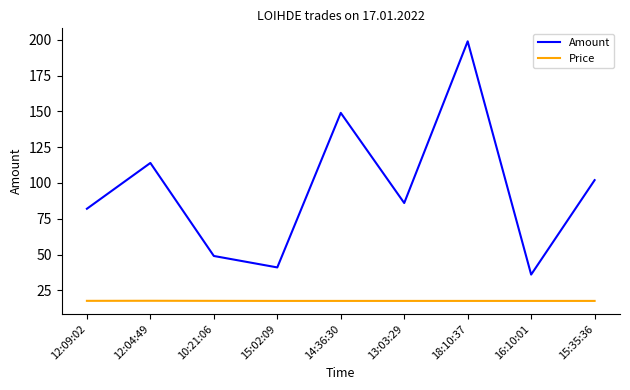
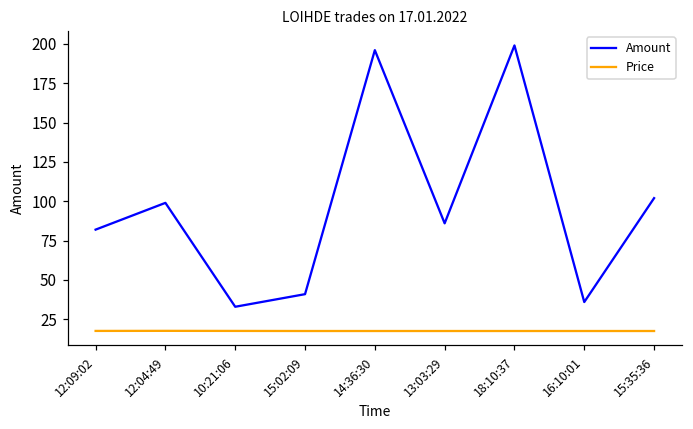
  {
    "Amount": {
      "12:09:02": 82,
-     "12:04:49": 114,
-     "10:21:06": 49,
+     "12:04:49": 99,
+     "10:21:06": 33,
      "15:02:09": 41,
-     "14:36:30": 149,
+     "14:36:30": 196,
      "13:03:29": 86,
      "18:10:37": 199,
      "16:10:01": 36,
      "15:35:36": 102
    },
    "Price": {
      "12:09:02": 18,
      "12:04:49": 18,
      "10:21:06": 18,
      "15:02:09": 18,
      "14:36:30": 18,
      "13:03:29": 18,
      "18:10:37": 18,
      "16:10:01": 18,
      "15:35:36": 18
    }
  }
